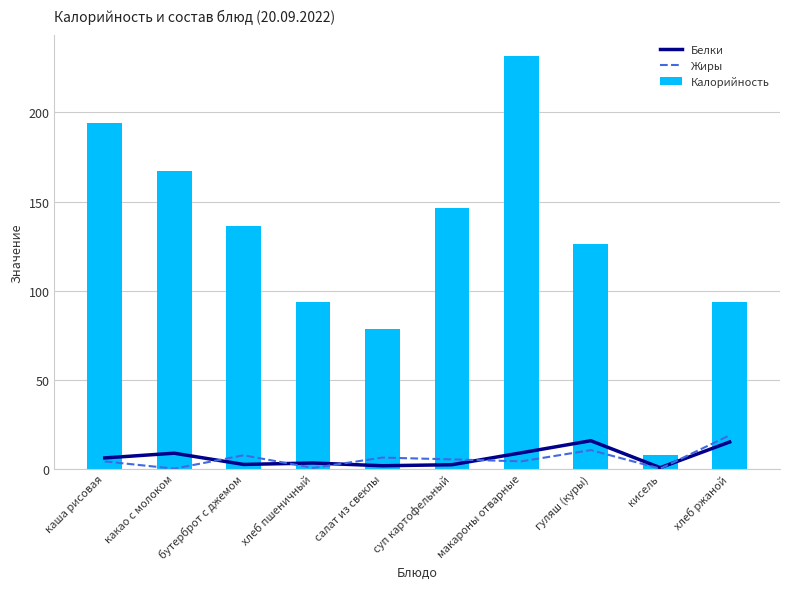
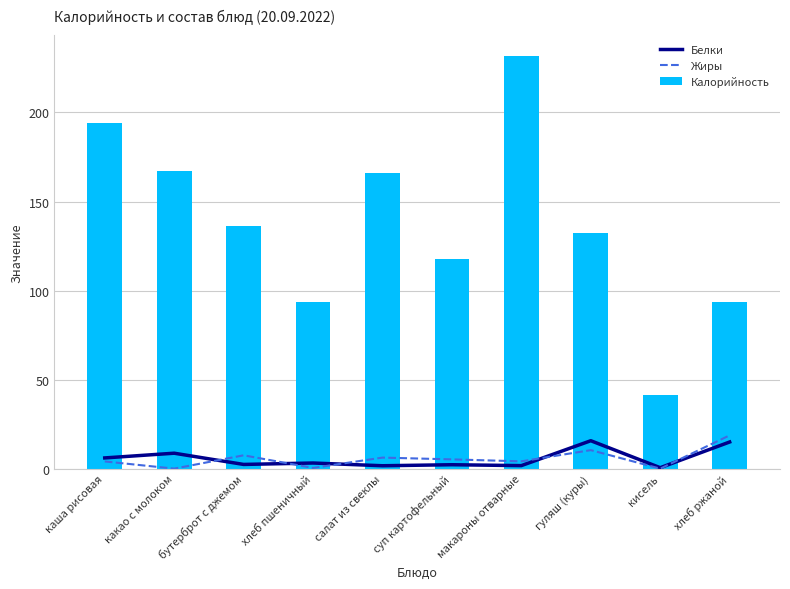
  {
    "Белки": {
      "каша рисовая": 6,
      "какао с молоком": 9,
      "бутерброт с джемом": 2,
      "хлеб пшеничный": 3,
      "салат из свеклы": 2,
      "суп картофельный": 2,
-     "макароны отварные": 9,
+     "макароны отварные": 2,
      "гуляш (куры)": 16,
      "хлеб ржаной": 15
    },
    "Калорийность": {
      "каша рисовая": 194,
      "какао с молоком": 167,
      "бутерброт с джемом": 136,
      "хлеб пшеничный": 94,
-     "салат из свеклы": 78,
-     "суп картофельный": 147,
+     "салат из свеклы": 166,
+     "суп картофельный": 118,
      "макароны отварные": 232,
-     "гуляш (куры)": 126,
-     "кисель": 8,
+     "гуляш (куры)": 132,
+     "кисель": 42,
      "хлеб ржаной": 94
    },
    "Жиры": {
      "каша рисовая": 4,
      "какао с молоком": 0,
      "бутерброт с джемом": 7,
      "хлеб пшеничный": 0,
      "салат из свеклы": 6,
      "суп картофельный": 5,
      "макароны отварные": 4,
      "гуляш (куры)": 10,
      "хлеб ржаной": 19
    }
  }
